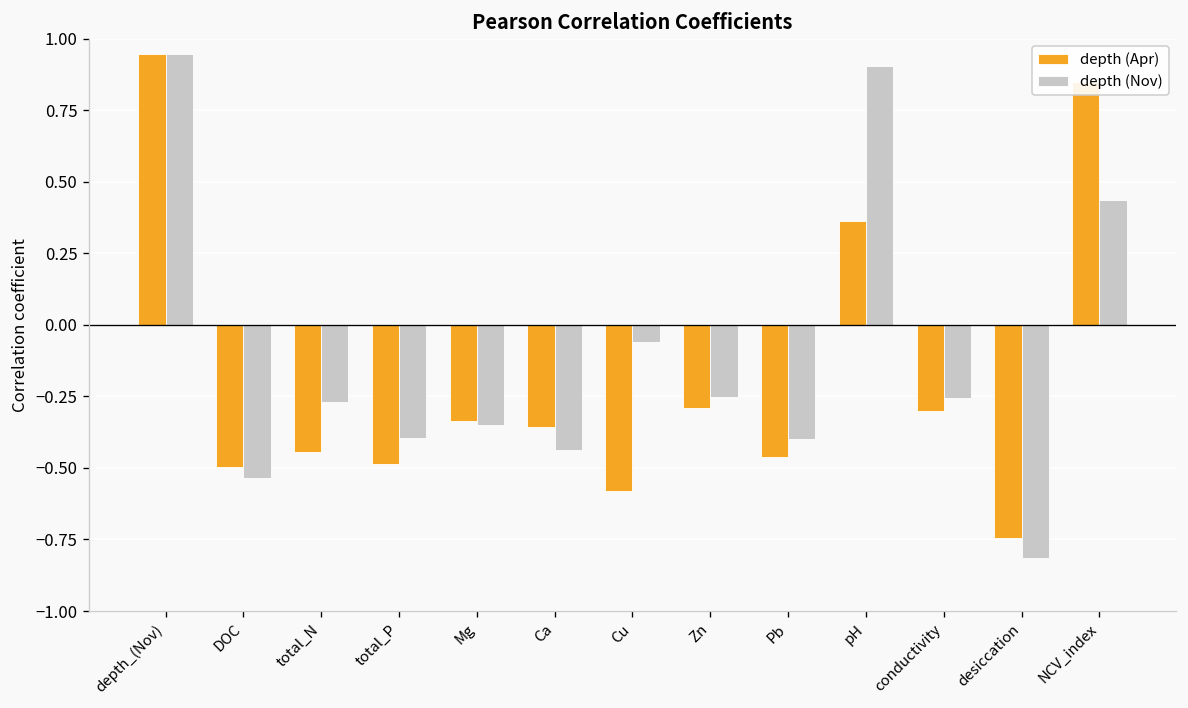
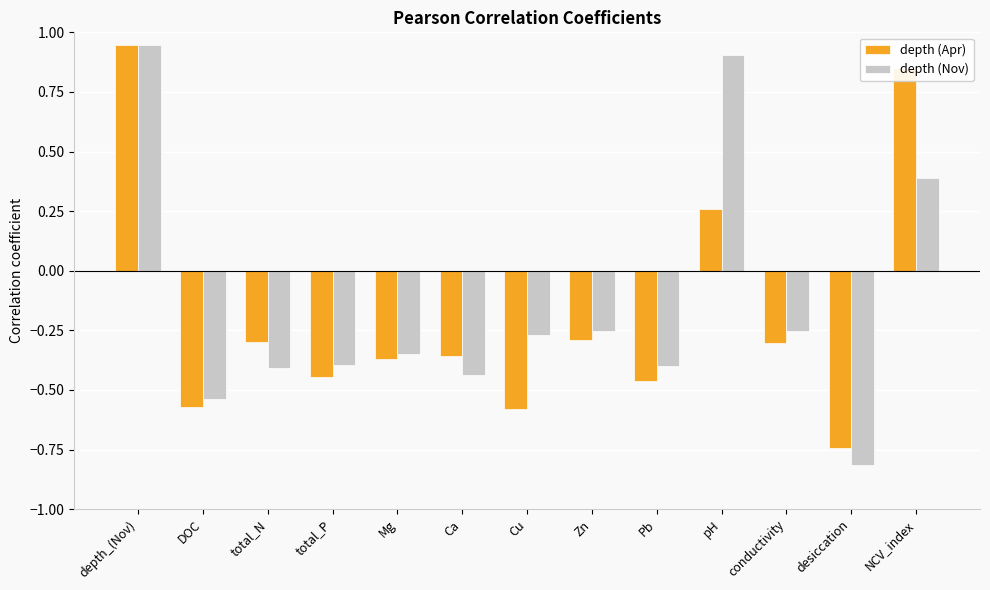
  {
    "depth (Apr)": {
      "depth_(Nov)": 0.95,
-     "DOC": -0.50,
-     "total_N": -0.44,
-     "total_P": -0.49,
-     "Mg": -0.34,
+     "DOC": -0.57,
+     "total_N": -0.30,
+     "total_P": -0.45,
+     "Mg": -0.37,
      "Ca": -0.36,
      "Cu": -0.58,
      "Zn": -0.29,
      "Pb": -0.46,
-     "pH": 0.36,
+     "pH": 0.26,
      "conductivity": -0.30,
      "desiccation": -0.74
    },
    "depth (Nov)": {
      "depth_(Nov)": 0.95,
      "DOC": -0.54,
-     "total_N": -0.27,
+     "total_N": -0.41,
      "total_P": -0.40,
      "Mg": -0.35,
      "Ca": -0.44,
-     "Cu": -0.06,
+     "Cu": -0.27,
      "Zn": -0.25,
      "Pb": -0.40,
      "pH": 0.90,
      "conductivity": -0.25,
      "desiccation": -0.81,
-     "NCV_index": 0.44
+     "NCV_index": 0.39
    }
  }
